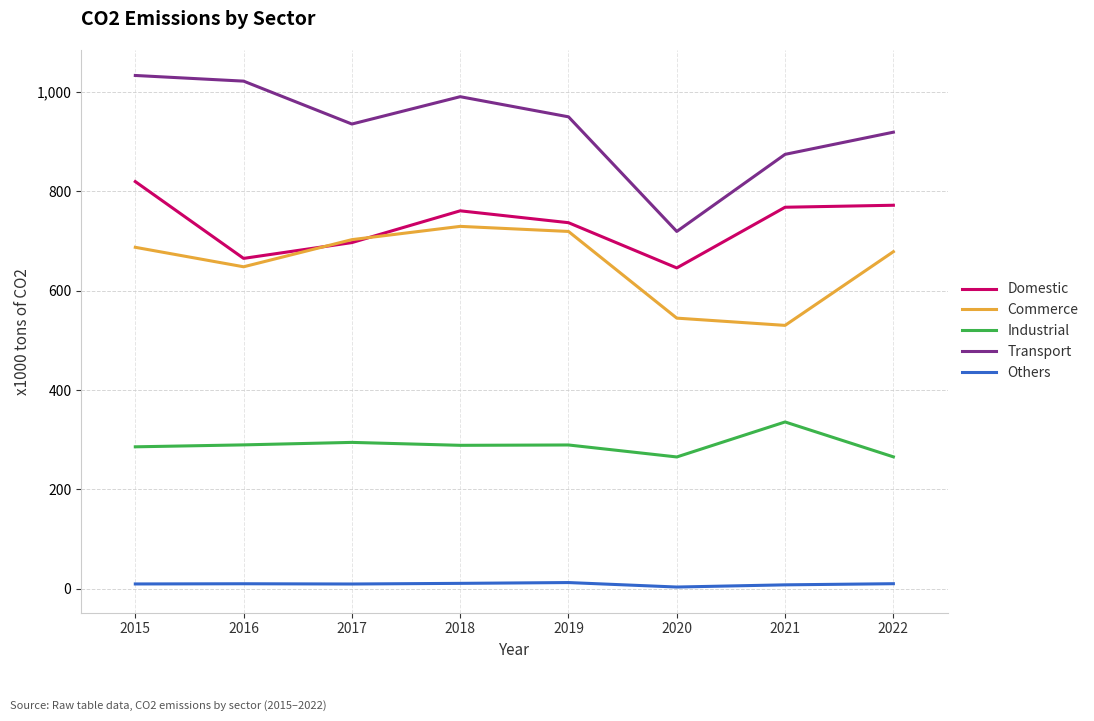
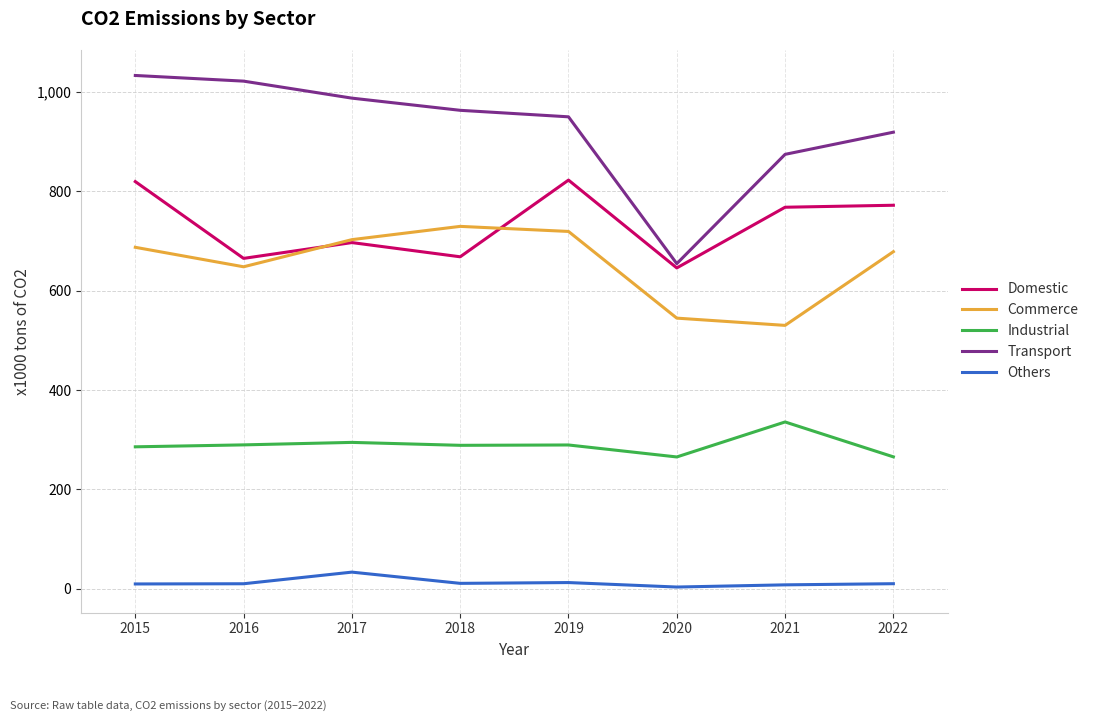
  {
    "Domestic": {
      "2015": "820",
      "2016": "660",
      "2017": "700",
-     "2018": "760",
-     "2019": "740",
+     "2018": "670",
+     "2019": "820",
      "2020": "650",
      "2021": "770",
      "2022": "770"
    },
    "Commerce": {
      "2015": "690",
      "2016": "650",
      "2017": "700",
      "2018": "730",
      "2019": "720",
      "2020": "540",
      "2021": "530",
      "2022": "680"
    },
    "Industrial": {
      "2015": "290",
      "2016": "290",
      "2017": "290",
      "2018": "290",
      "2019": "290",
      "2020": "270",
      "2021": "340",
      "2022": "270"
    },
    "Transport": {
      "2015": "1,030",
      "2016": "1,020",
-     "2017": "940",
-     "2018": "990",
+     "2017": "990",
+     "2018": "960",
      "2019": "950",
-     "2020": "720",
+     "2020": "650",
      "2021": "870",
      "2022": "920"
    },
    "Others": {
      "2015": "10",
      "2016": "10",
-     "2017": "10",
+     "2017": "30",
      "2018": "10",
      "2019": "10",
      "2020": "0",
      "2021": "10",
      "2022": "10"
    }
  }
